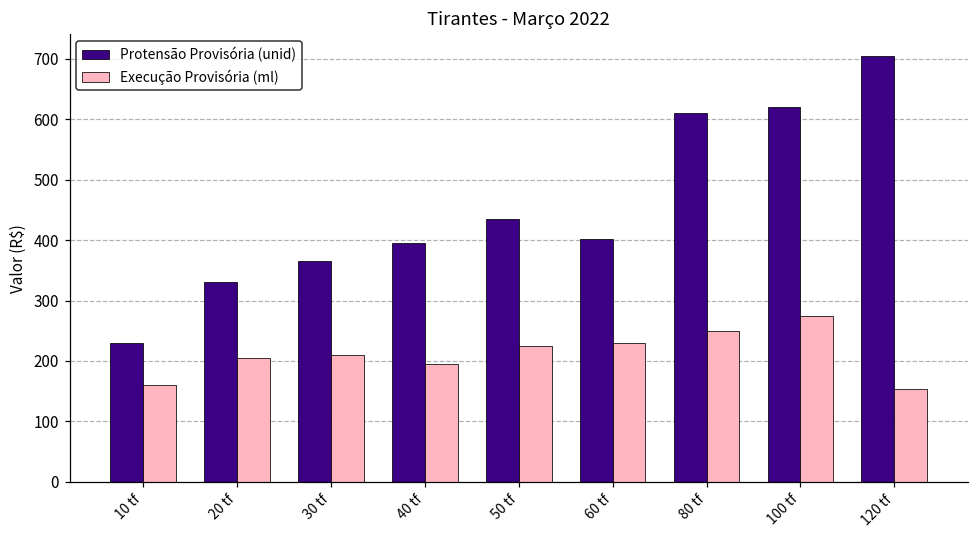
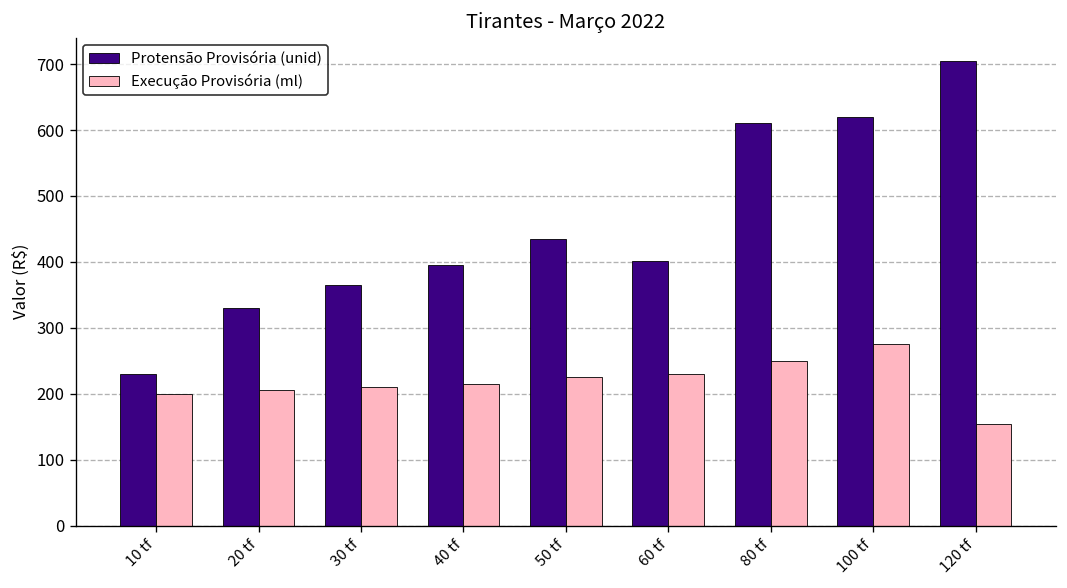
  {
    "Protensão Provisória (unid)": {
      "10 tf": 230,
      "20 tf": 330,
      "30 tf": 370,
      "40 tf": 400,
      "50 tf": 440,
      "60 tf": 400,
      "80 tf": 610,
      "100 tf": 620,
      "120 tf": 710
    },
    "Execução Provisória (ml)": {
-     "10 tf": 160,
+     "10 tf": 200,
      "20 tf": 210,
      "30 tf": 210,
-     "40 tf": 200,
+     "40 tf": 220,
      "50 tf": 230,
      "60 tf": 230,
      "80 tf": 250,
      "100 tf": 280,
      "120 tf": 150
    }
  }
